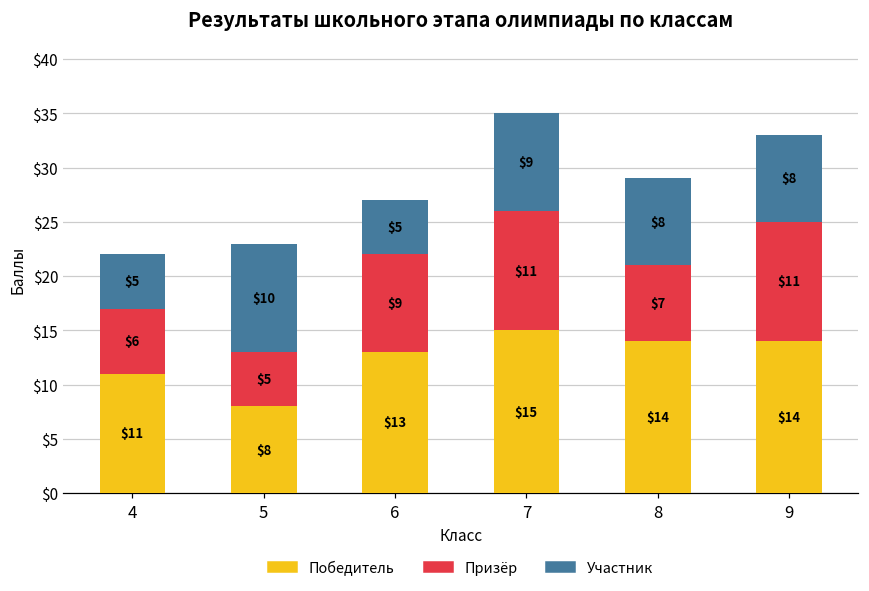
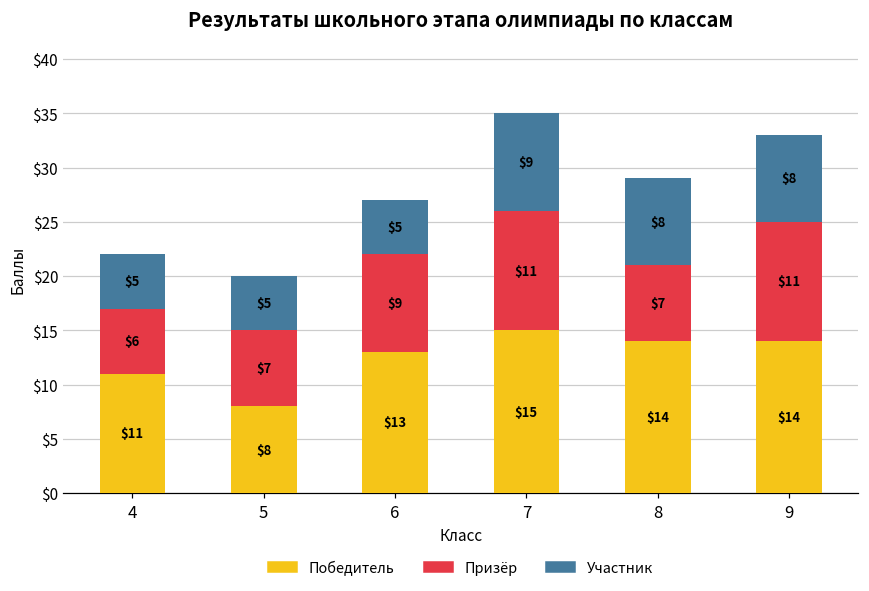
  {
    "Победитель": {
      "4": "$11",
      "5": "$8",
      "6": "$13",
      "7": "$15",
      "8": "$14",
      "9": "$14"
    },
    "Призёр": {
      "4": "$6",
-     "5": "$5",
+     "5": "$7",
      "6": "$9",
      "7": "$11",
      "8": "$7",
      "9": "$11"
    },
    "Участник": {
      "4": "$5",
-     "5": "$10",
+     "5": "$5",
      "6": "$5",
      "7": "$9",
      "8": "$8",
      "9": "$8"
    }
  }
